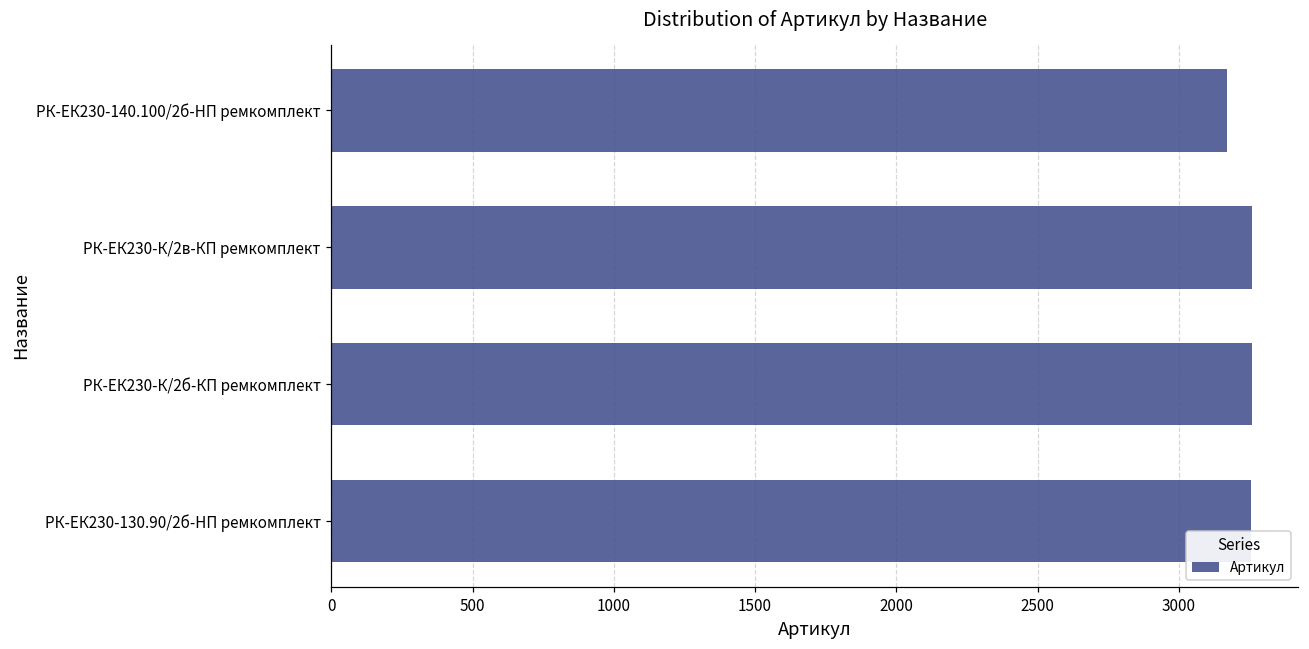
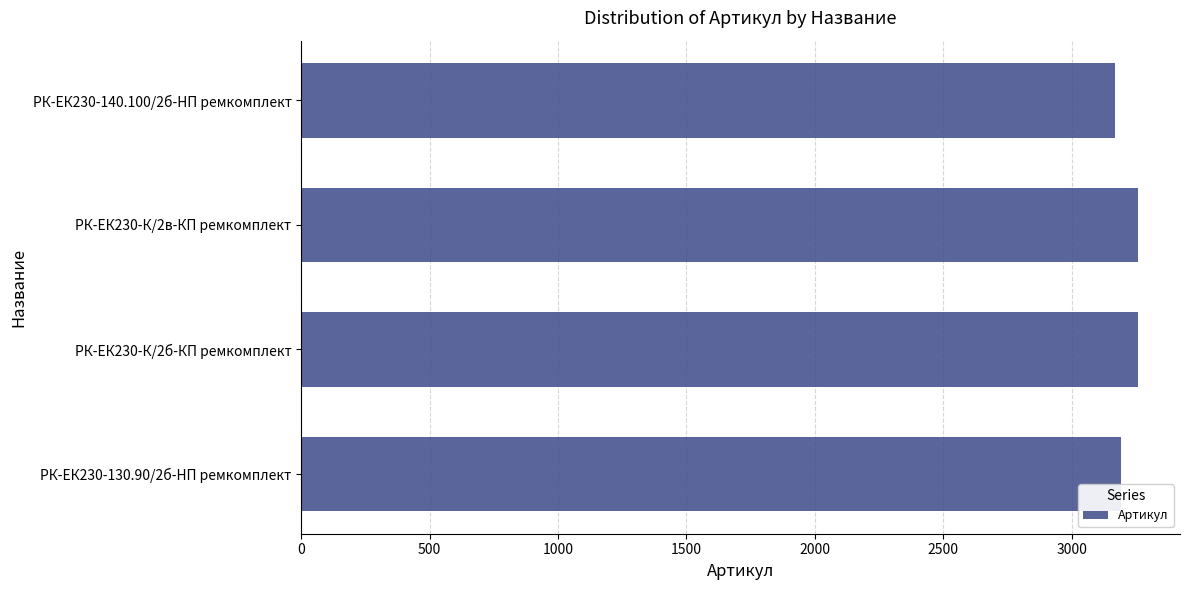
  {
    "РК-ЕК230-140.100/2б-HП ремкомплект": 3170,
    "РК-ЕК230-К/2в-КП ремкомплект": 3260,
    "РК-ЕК230-К/2б-КП ремкомплект": 3260,
-   "РК-ЕК230-130.90/2б-HП ремкомплект": 3260
+   "РК-ЕК230-130.90/2б-HП ремкомплект": 3190
  }
